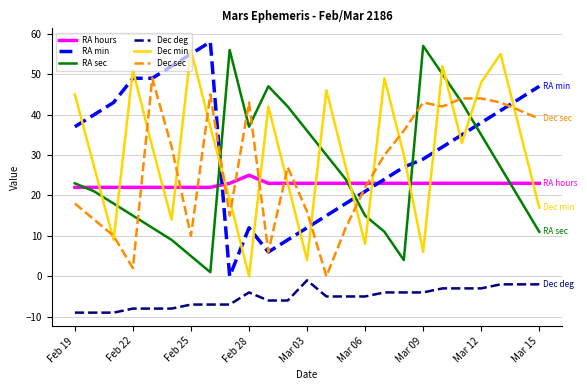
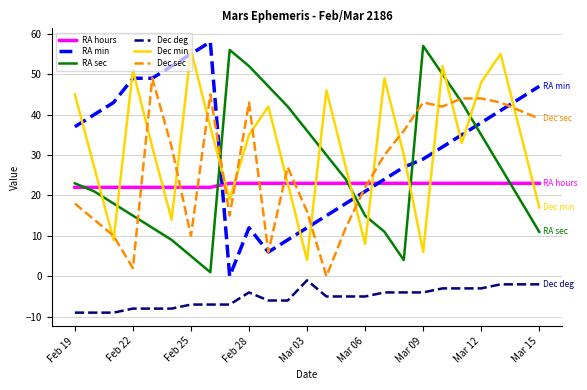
  {
    "RA hours": {
      "Feb 19": 22,
      "Feb 22": 22,
      "Feb 25": 22,
-     "Feb 28": 25,
+     "Feb 28": 23,
      "Mar 03": 23,
      "Mar 06": 23,
      "Mar 09": 23,
      "Mar 12": 23,
      "Mar 15": 23
    },
    "RA min": {
      "Feb 19": 37,
      "Feb 22": 49,
      "Feb 28": 12,
      "Mar 03": 12,
      "Mar 06": 21,
      "Mar 09": 29,
      "Mar 12": 38,
      "Mar 15": 47
    },
    "RA sec": {
      "Feb 19": 23,
      "Feb 22": 15,
      "Feb 25": 5,
-     "Feb 28": 37,
+     "Feb 28": 52,
      "Mar 03": 36,
      "Mar 06": 15,
      "Mar 09": 57,
      "Mar 12": 35,
      "Mar 15": 11
    },
    "Dec deg": {
      "Feb 19": -9,
      "Feb 22": -8,
      "Feb 25": -7,
      "Feb 28": -4,
      "Mar 03": -1,
      "Mar 06": -5,
      "Mar 09": -4,
      "Mar 12": -3,
      "Mar 15": -2
    },
    "Dec min": {
      "Feb 19": 45,
-     "Feb 28": 0,
+     "Feb 28": 35,
      "Mar 03": 4,
      "Mar 06": 8,
      "Mar 09": 6,
      "Mar 12": 48,
      "Mar 15": 17
    },
    "Dec sec": {
      "Feb 19": 18,
      "Feb 22": 2,
      "Feb 25": 10,
      "Feb 28": 43,
      "Mar 03": 16,
      "Mar 06": 22,
      "Mar 09": 43,
      "Mar 12": 44,
      "Mar 15": 39
    }
  }
